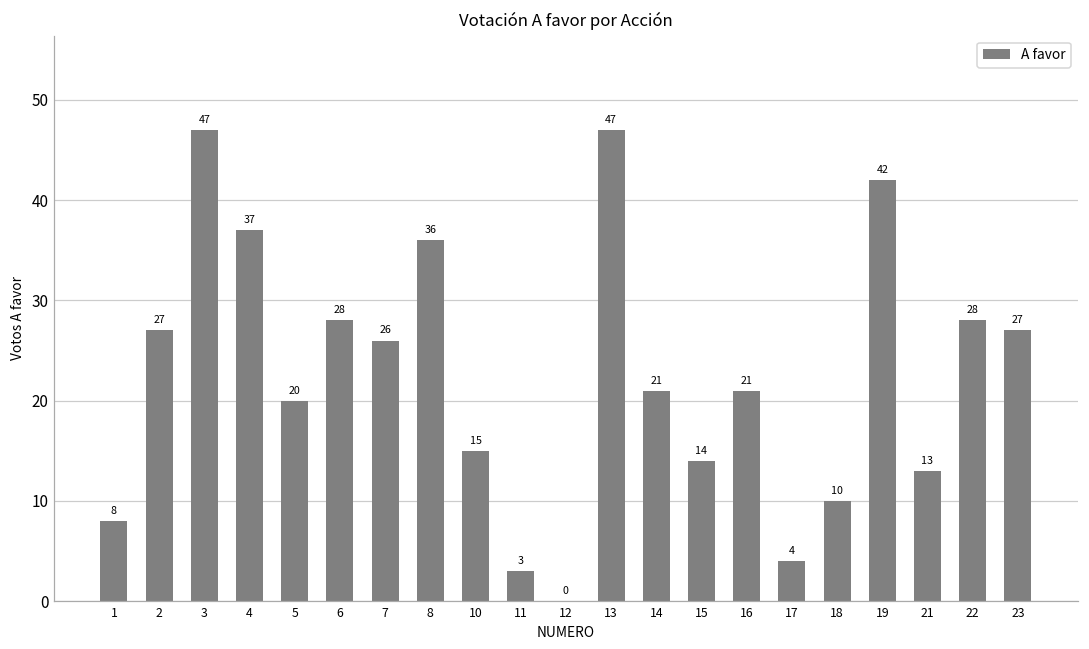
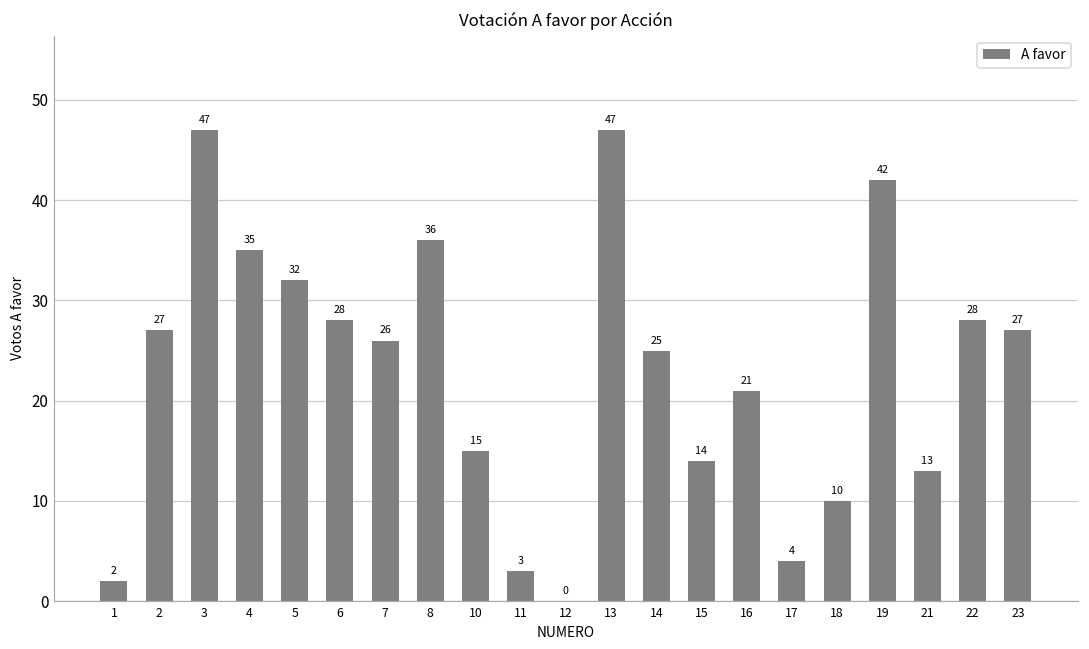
  {
-   "1": 8,
+   "1": 2,
    "2": 27,
    "3": 47,
-   "4": 37,
-   "5": 20,
+   "4": 35,
+   "5": 32,
    "6": 28,
    "7": 26,
    "8": 36,
    "10": 15,
    "11": 3,
    "12": 0,
    "13": 47,
-   "14": 21,
+   "14": 25,
    "15": 14,
    "16": 21,
    "17": 4,
    "18": 10,
    "19": 42,
    "21": 13,
    "22": 28,
    "23": 27
  }
